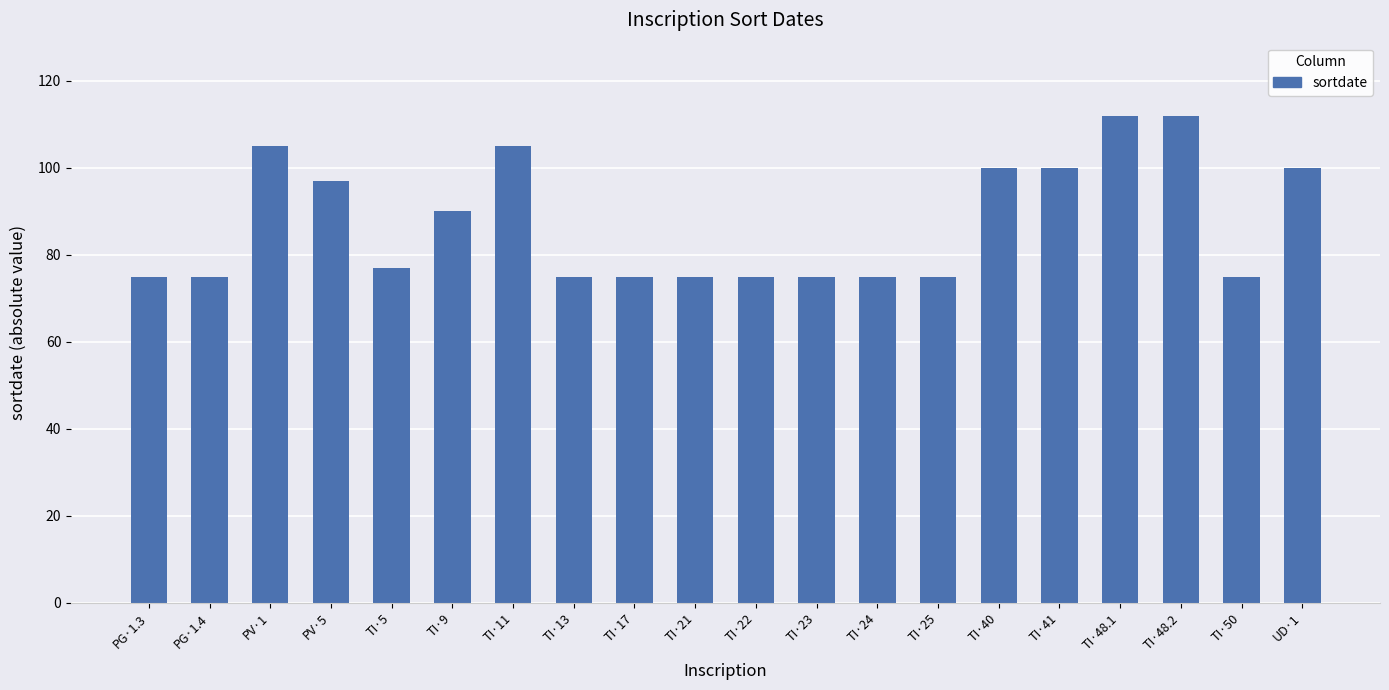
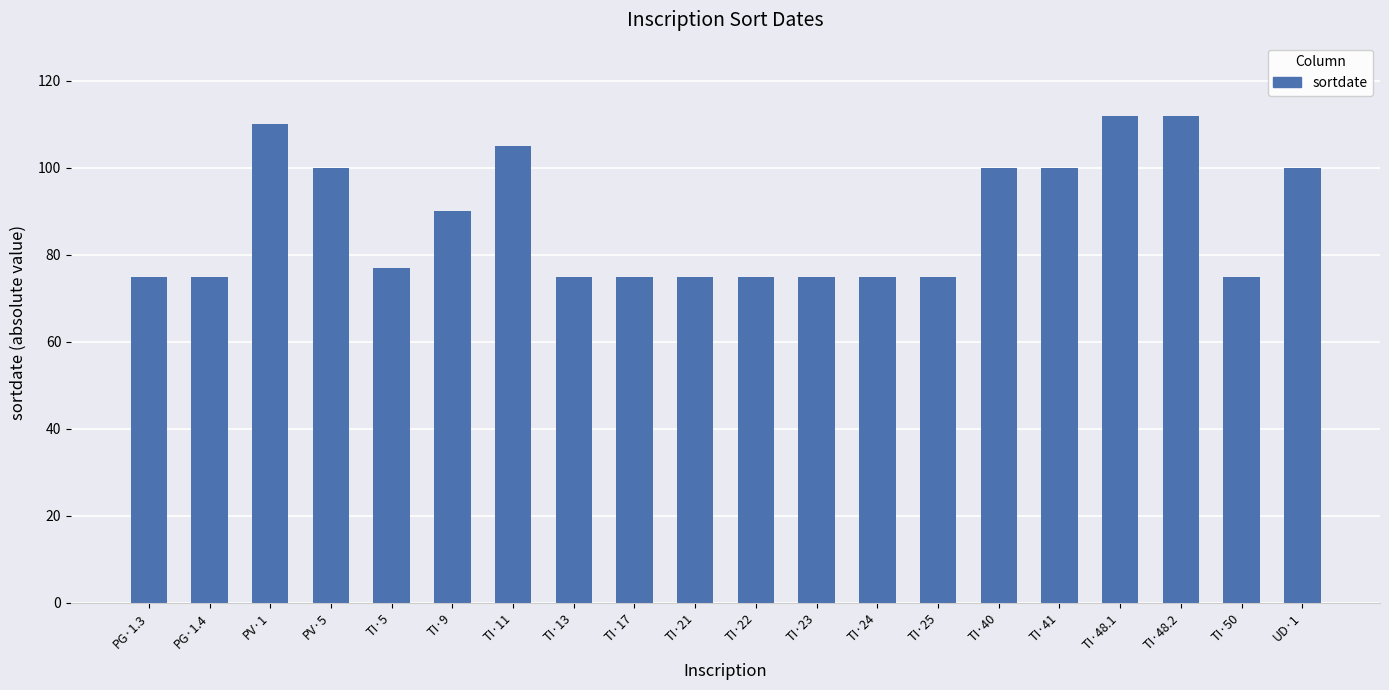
  {
    "PG·1.3": 75,
    "PG·1.4": 75,
-   "PV·1": 105,
-   "PV·5": 97,
+   "PV·1": 110,
+   "PV·5": 100,
    "TI·5": 77,
    "TI·9": 90,
    "TI·11": 105,
    "TI·13": 75,
    "TI·17": 75,
    "TI·21": 75,
    "TI·22": 75,
    "TI·23": 75,
    "TI·24": 75,
    "TI·25": 75,
    "TI·40": 100,
    "TI·41": 100,
    "TI·48.1": 112,
    "TI·48.2": 112,
    "TI·50": 75,
    "UD·1": 100
  }
